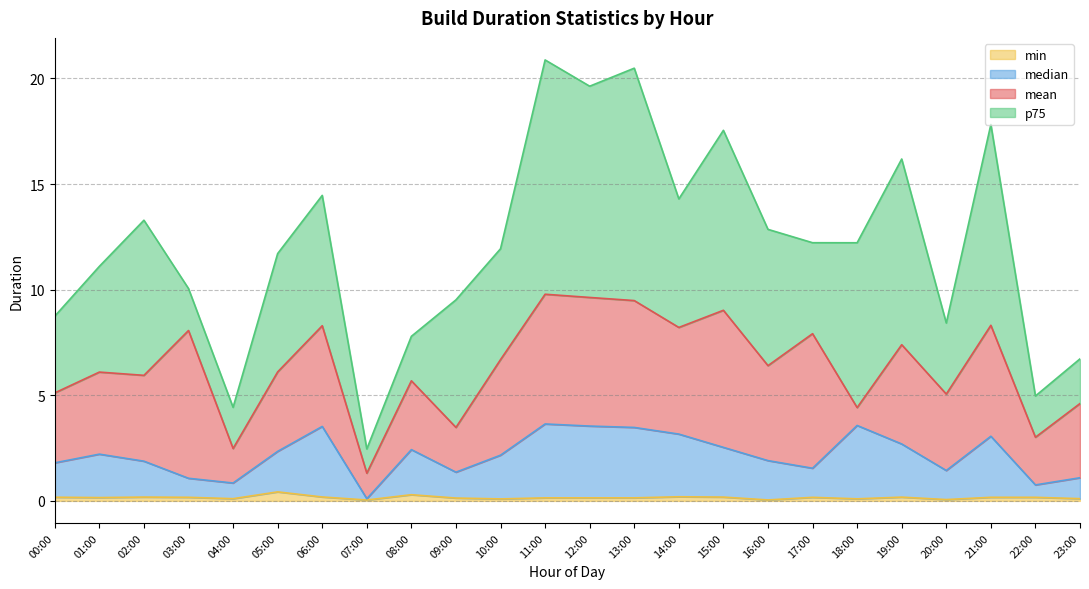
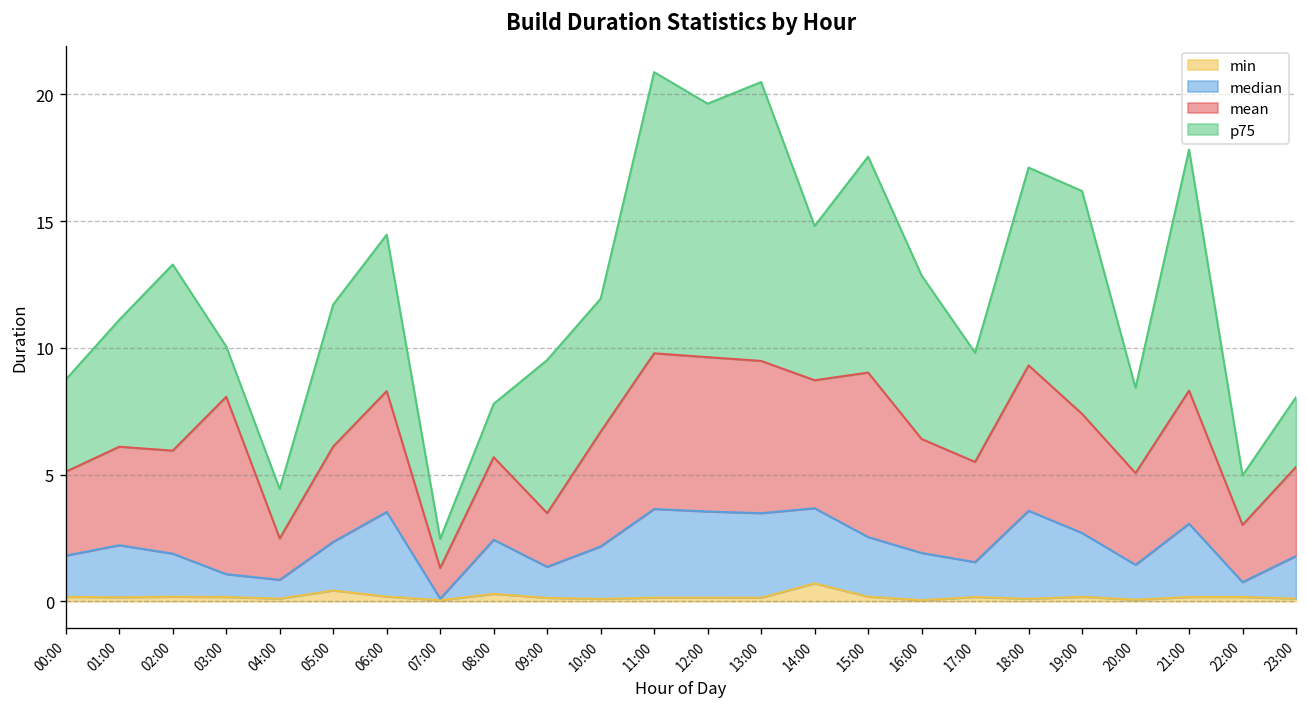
  {
    "min": {
      "00:00": 0.2,
      "01:00": 0.2,
      "02:00": 0.2,
      "03:00": 0.2,
      "04:00": 0.1,
      "05:00": 0.4,
      "06:00": 0.2,
      "08:00": 0.3,
      "09:00": 0.1,
      "10:00": 0.1,
      "11:00": 0.1,
      "12:00": 0.1,
      "13:00": 0.1,
-     "14:00": 0.2,
+     "14:00": 0.7,
      "15:00": 0.2,
      "16:00": 0.0,
      "17:00": 0.2,
      "18:00": 0.1,
      "19:00": 0.2,
      "20:00": 0.1,
      "21:00": 0.2,
      "22:00": 0.2,
      "23:00": 0.1
    },
    "median": {
      "00:00": 1.6,
      "01:00": 2.1,
      "02:00": 1.7,
      "03:00": 0.9,
      "04:00": 0.7,
      "05:00": 1.9,
      "06:00": 3.3,
      "08:00": 2.1,
      "09:00": 1.2,
      "10:00": 2.1,
      "11:00": 3.5,
      "12:00": 3.4,
      "13:00": 3.3,
      "14:00": 3.0,
      "15:00": 2.4,
      "16:00": 1.9,
      "17:00": 1.4,
      "18:00": 3.5,
      "19:00": 2.5,
      "20:00": 1.4,
      "21:00": 2.9,
      "22:00": 0.6,
-     "23:00": 1.0
+     "23:00": 1.7
    },
    "mean": {
      "00:00": 3.3,
      "01:00": 3.9,
      "02:00": 4.1,
      "03:00": 7.0,
      "04:00": 1.6,
      "05:00": 3.8,
      "06:00": 4.8,
      "07:00": 1.2,
      "08:00": 3.3,
      "09:00": 2.1,
      "10:00": 4.5,
      "11:00": 6.1,
      "12:00": 6.1,
      "13:00": 6.0,
      "14:00": 5.0,
      "15:00": 6.5,
      "16:00": 4.5,
-     "17:00": 6.4,
-     "18:00": 0.8,
+     "17:00": 4.0,
+     "18:00": 5.7,
      "19:00": 4.7,
      "20:00": 3.6,
      "21:00": 5.3,
      "22:00": 2.3,
      "23:00": 3.5
    },
    "p75": {
      "00:00": 3.6,
      "01:00": 5.0,
      "02:00": 7.3,
      "03:00": 2.0,
      "04:00": 1.9,
      "05:00": 5.6,
      "06:00": 6.2,
      "07:00": 1.1,
      "08:00": 2.1,
      "09:00": 6.0,
      "10:00": 5.2,
      "11:00": 11.1,
      "12:00": 10.0,
      "13:00": 11.0,
      "14:00": 6.1,
      "15:00": 8.5,
      "16:00": 6.5,
      "17:00": 4.3,
      "18:00": 7.8,
      "19:00": 8.8,
      "20:00": 3.4,
      "22:00": 2.0,
-     "23:00": 2.1
+     "23:00": 2.8
    }
  }
